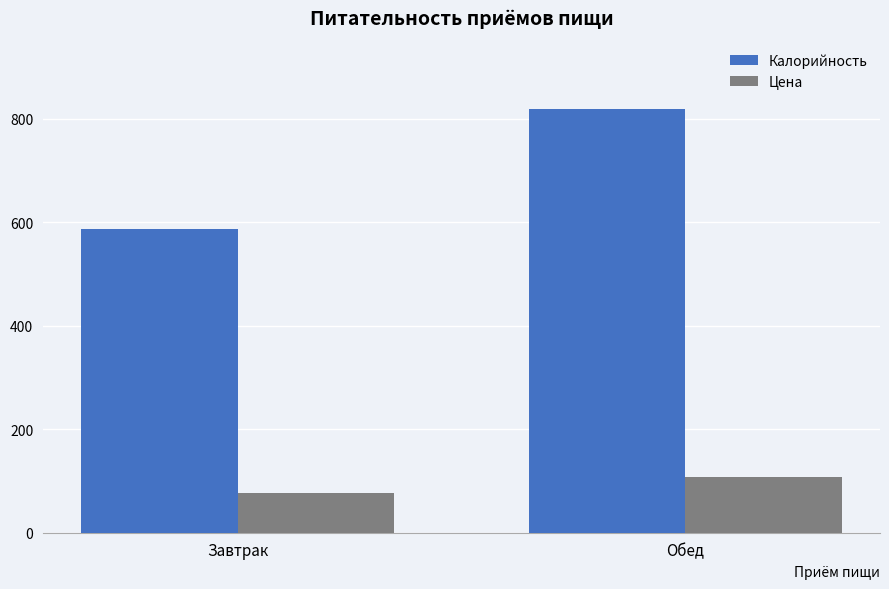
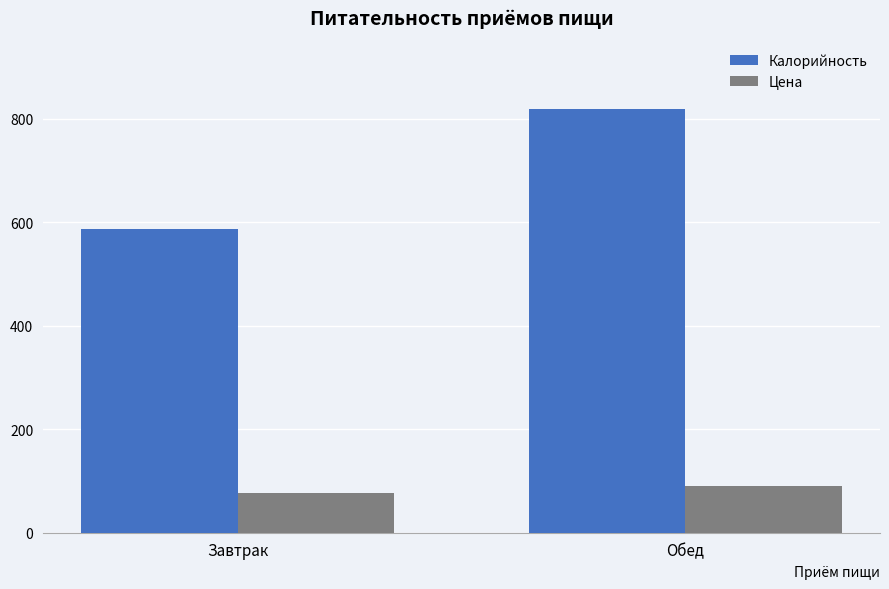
  {
    "Калорийность": {
      "Завтрак": 590,
      "Обед": 820
    },
    "Цена": {
      "Завтрак": 80,
-     "Обед": 110
+     "Обед": 90
    }
  }
